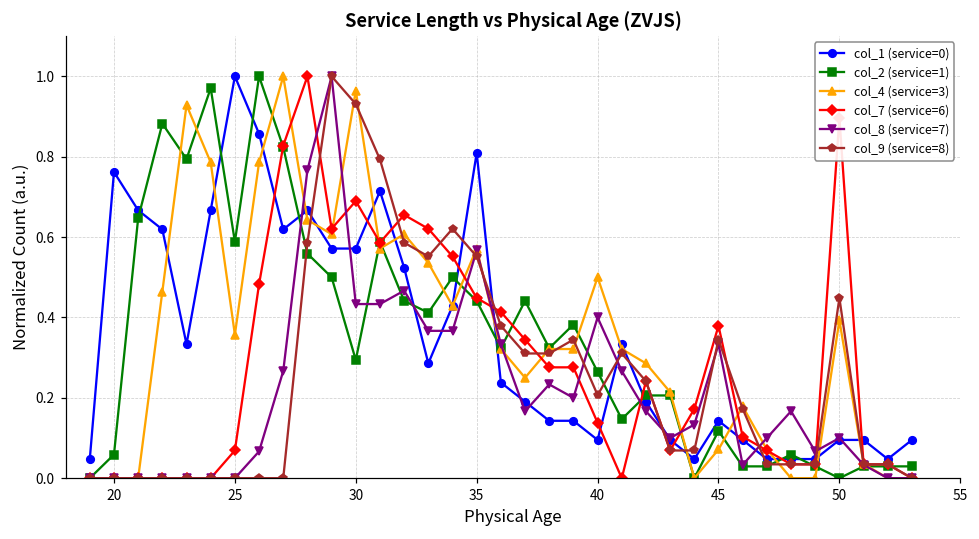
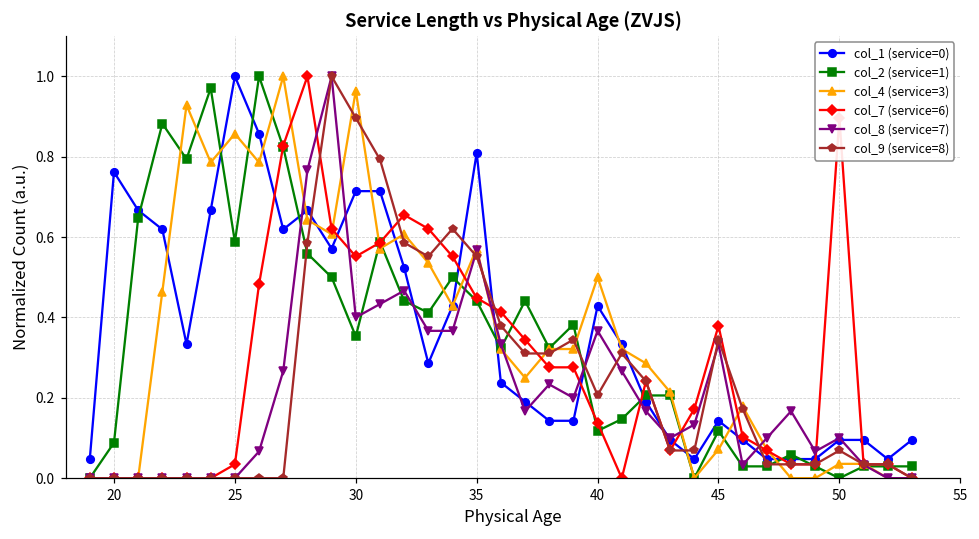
  {
    "col_1 (service=0)": {
      "20": 0.76,
      "25": 1.00,
-     "30": 0.57,
+     "30": 0.71,
      "35": 0.81,
-     "40": 0.10,
+     "40": 0.43,
      "45": 0.14
    },
    "col_2 (service=1)": {
-     "20": 0.06,
+     "20": 0.09,
      "25": 0.59,
-     "30": 0.29,
+     "30": 0.35,
      "35": 0.44,
-     "40": 0.26,
+     "40": 0.12,
      "45": 0.12,
      "50": 0.00
    },
    "col_4 (service=3)": {
-     "25": 0.36,
+     "25": 0.86,
      "30": 0.96,
      "40": 0.50,
      "45": 0.07,
-     "50": 0.39
+     "50": 0.04
    },
    "col_7 (service=6)": {
-     "25": 0.07,
-     "30": 0.69,
+     "25": 0.03,
+     "30": 0.55,
      "35": 0.45,
      "40": 0.14,
      "45": 0.38
    },
    "col_8 (service=7)": {
-     "30": 0.43,
-     "40": 0.40,
+     "30": 0.40,
+     "40": 0.37,
      "45": 0.33
    },
    "col_9 (service=8)": {
-     "30": 0.93,
+     "30": 0.90,
      "35": 0.55,
      "40": 0.21,
      "45": 0.34,
-     "50": 0.45
+     "50": 0.07
    }
  }
